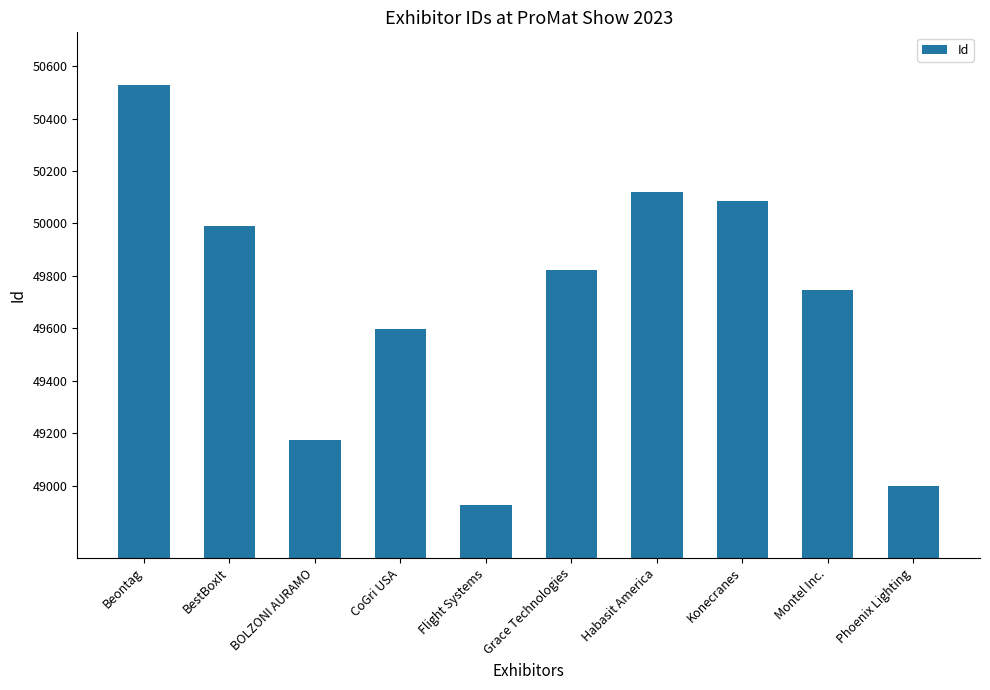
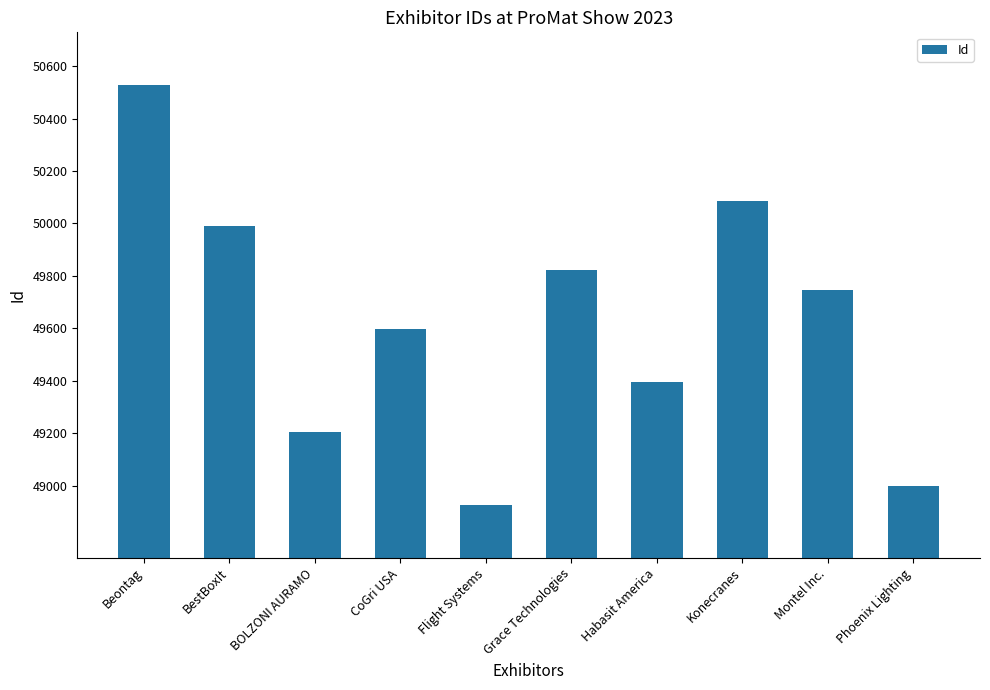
  {
    "Beontag": 50530,
    "BestBoxIt": 49990,
-   "BOLZONI AURAMO": 49180,
+   "BOLZONI AURAMO": 49210,
    "CoGri USA": 49600,
    "Flight Systems": 48930,
    "Grace Technologies": 49820,
-   "Habasit America": 50120,
+   "Habasit America": 49400,
    "Konecranes": 50080,
    "Montel Inc.": 49750,
    "Phoenix Lighting": 49000
  }
